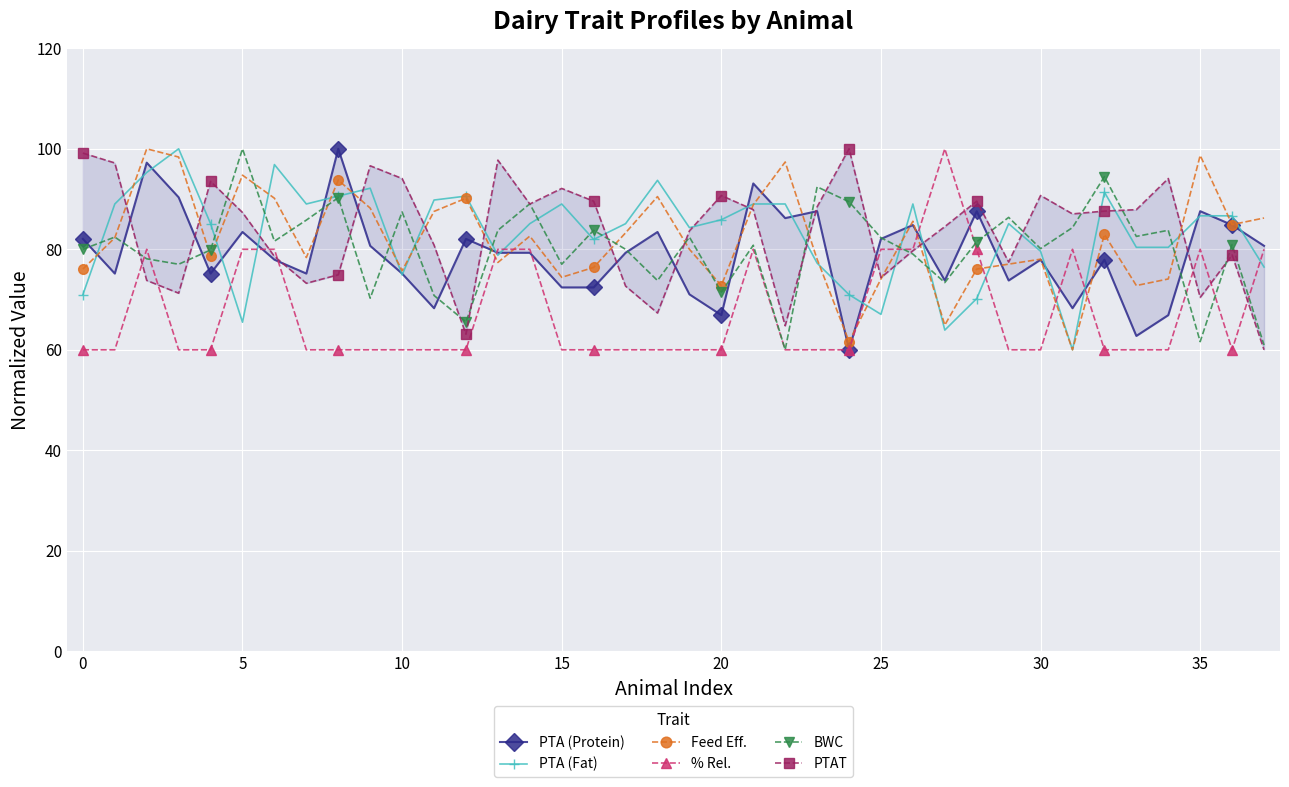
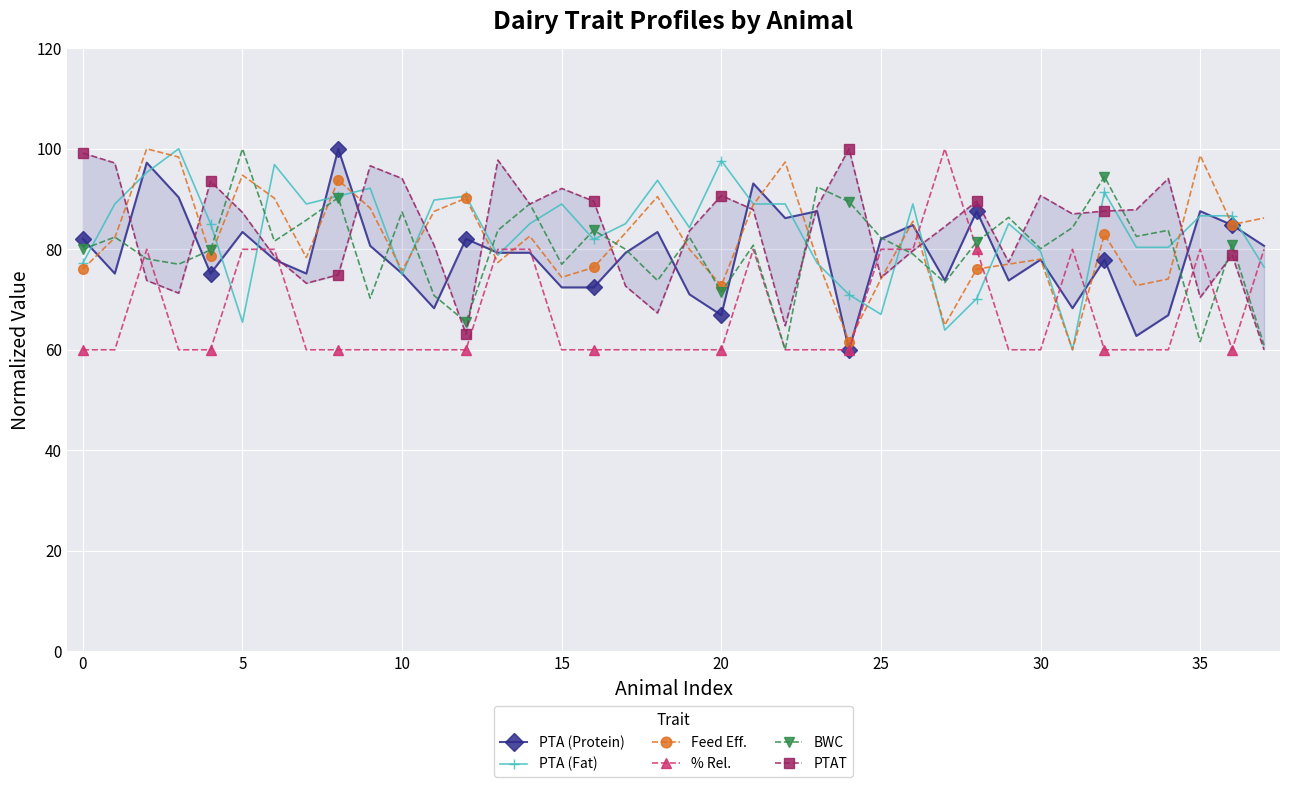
  {
    "PTA (Fat)": {
-     "0": 71,
+     "0": 77,
      "5": 65,
      "15": 89,
-     "20": 86,
+     "20": 98,
      "25": 67,
      "30": 80,
      "35": 87
    },
    "Feed Eff.": {
      "0": 76,
      "5": 95,
      "10": 76,
      "15": 74,
      "20": 73,
      "35": 99
    },
    "BWC": {
      "0": 80,
      "5": 100,
      "10": 87,
      "15": 77,
      "20": 71,
      "30": 80,
      "35": 62
    }
  }
